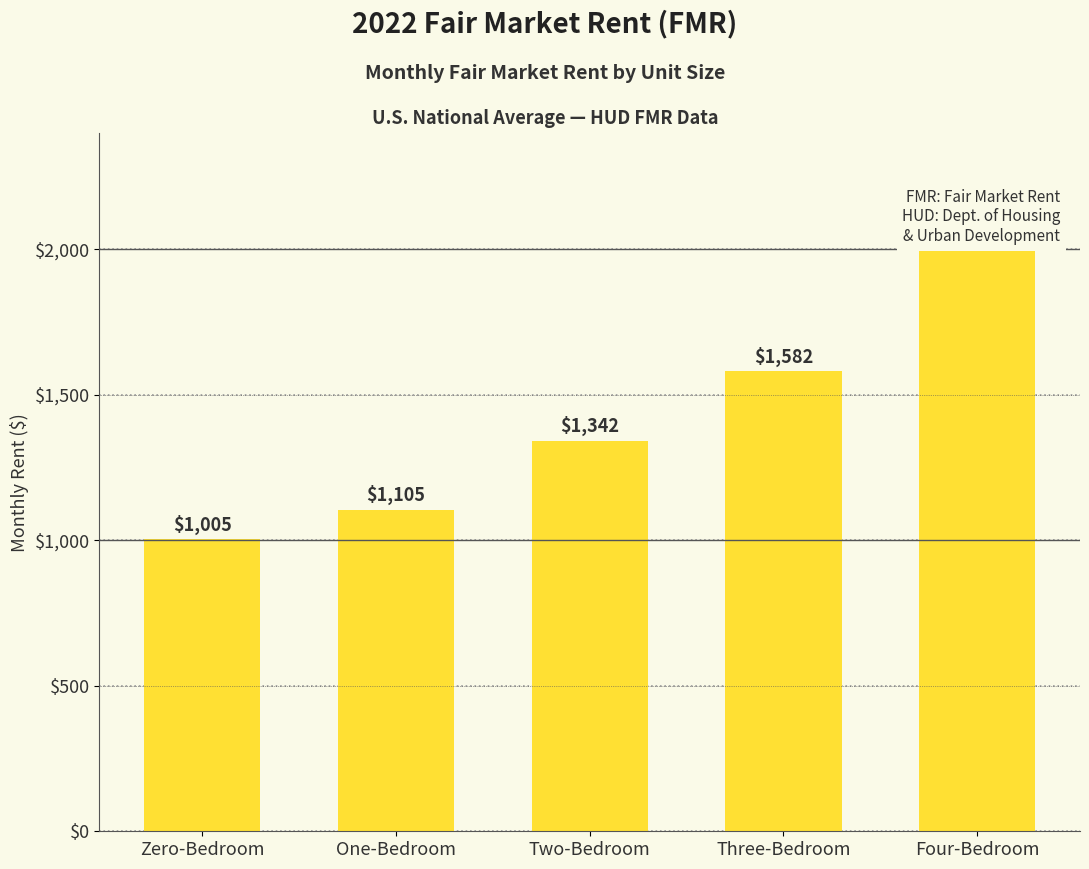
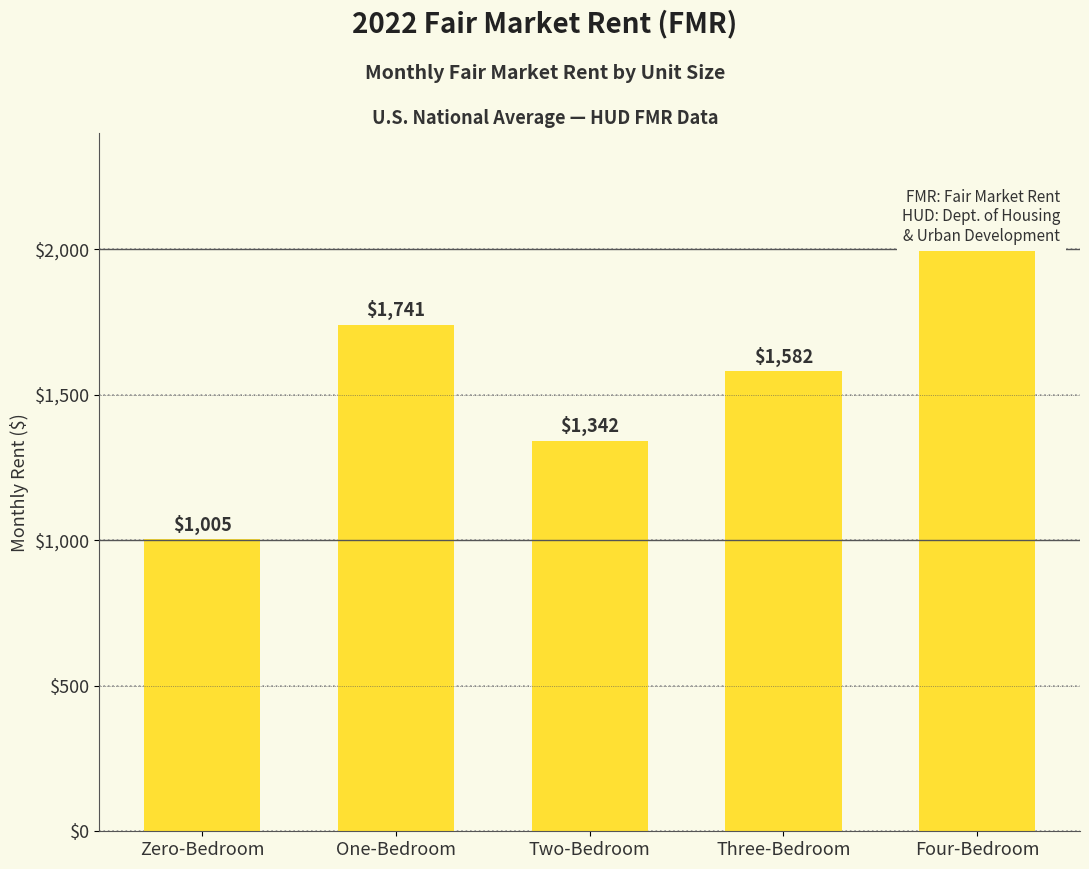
  {
    "Zero-Bedroom": "$1,005",
-   "One-Bedroom": "$1,105",
+   "One-Bedroom": "$1,741",
    "Two-Bedroom": "$1,342",
    "Three-Bedroom": "$1,582"
  }
